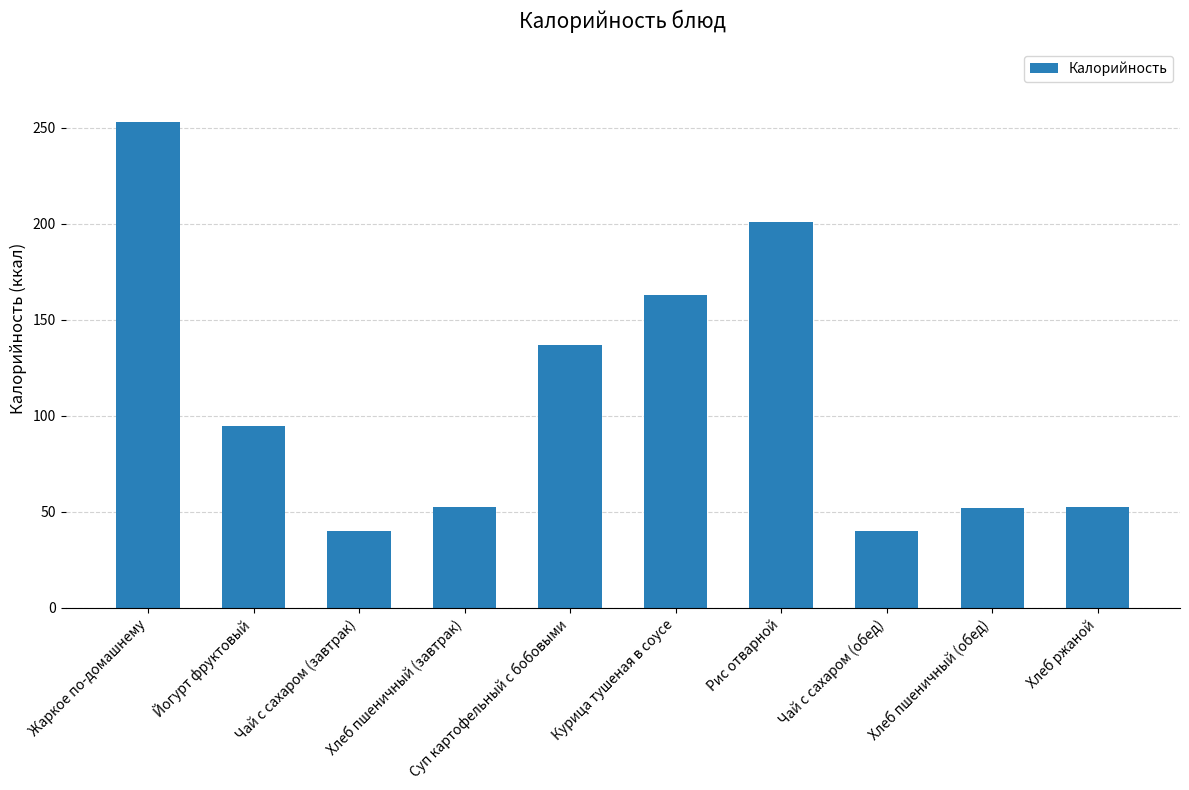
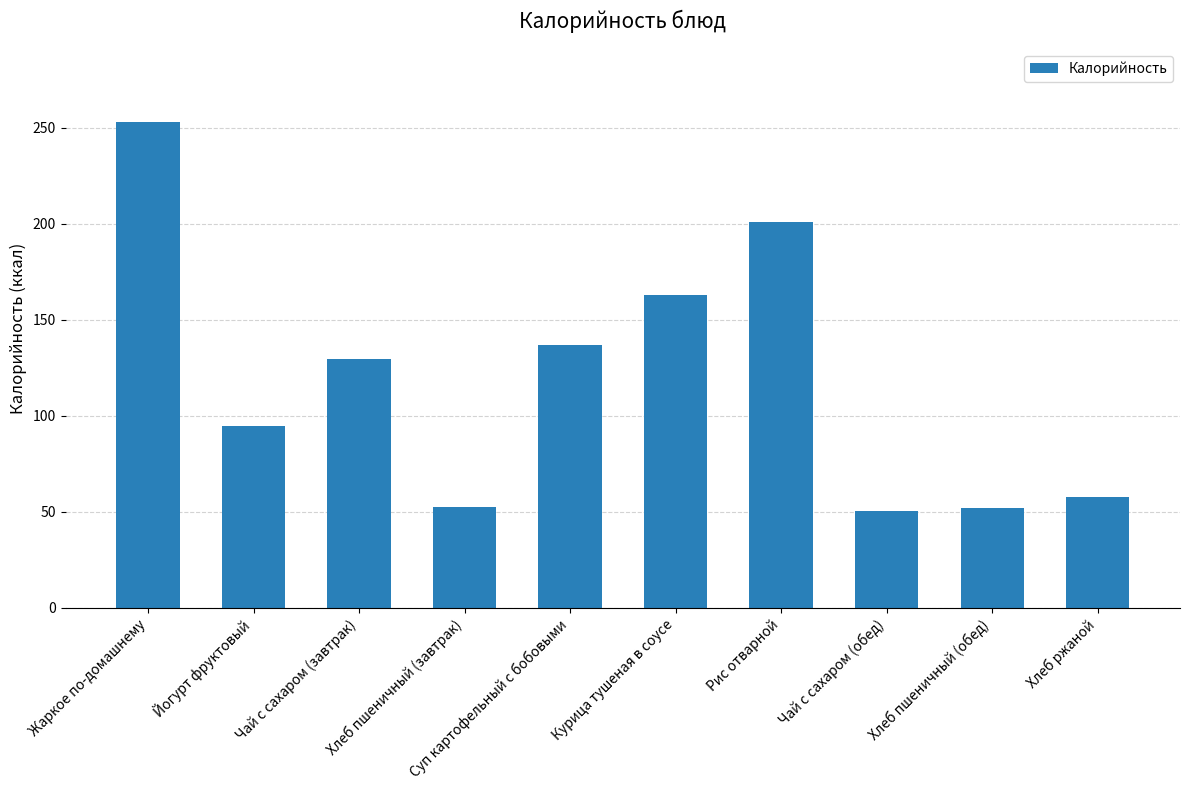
  {
    "Жаркое по-домашнему": 253,
    "Йогурт фруктовый": 95,
-   "Чай с сахаром (завтрак)": 40,
+   "Чай с сахаром (завтрак)": 130,
    "Хлеб пшеничный (завтрак)": 52,
    "Суп картофельный с бобовыми": 137,
    "Курица тушеная в соусе": 163,
    "Рис отварной": 201,
-   "Чай с сахаром (обед)": 40,
+   "Чай с сахаром (обед)": 50,
    "Хлеб пшеничный (обед)": 52,
-   "Хлеб ржаной": 52
+   "Хлеб ржаной": 58
  }
